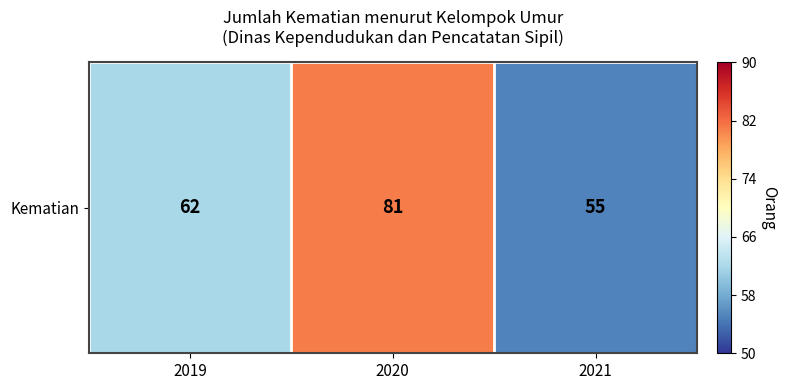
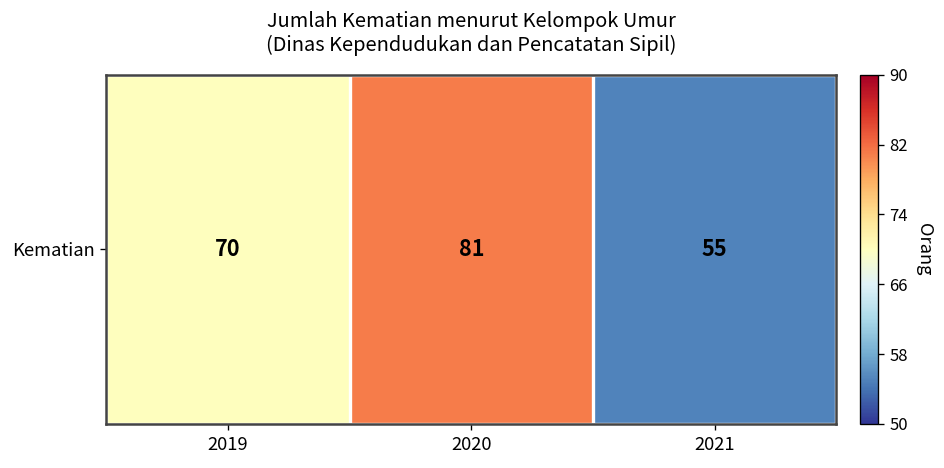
  {
    "Kematian": {
-     "2019": 62,
+     "2019": 70,
      "2020": 81,
      "2021": 55
    }
  }
